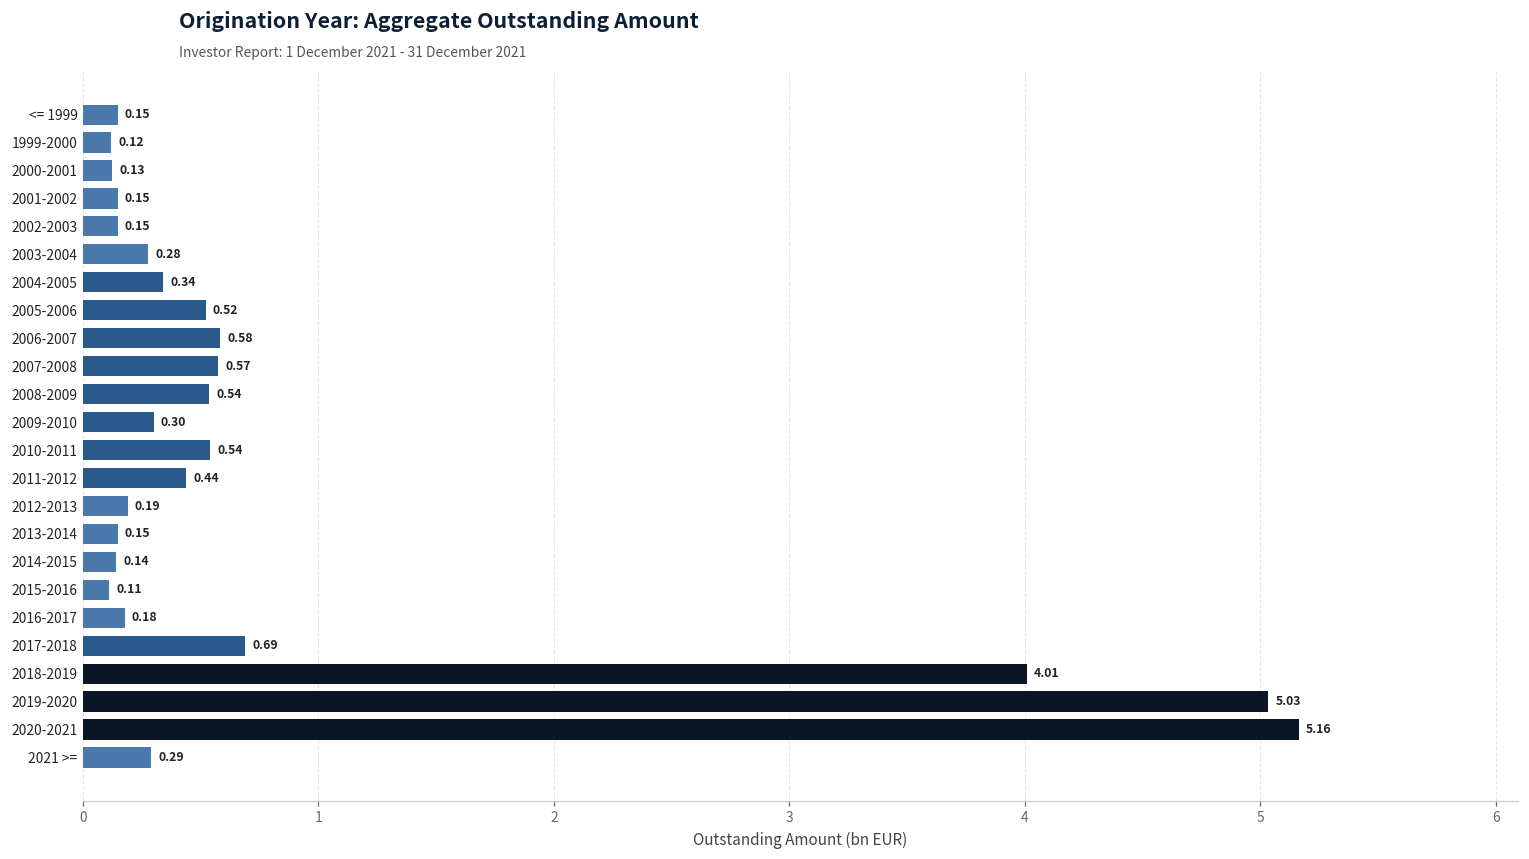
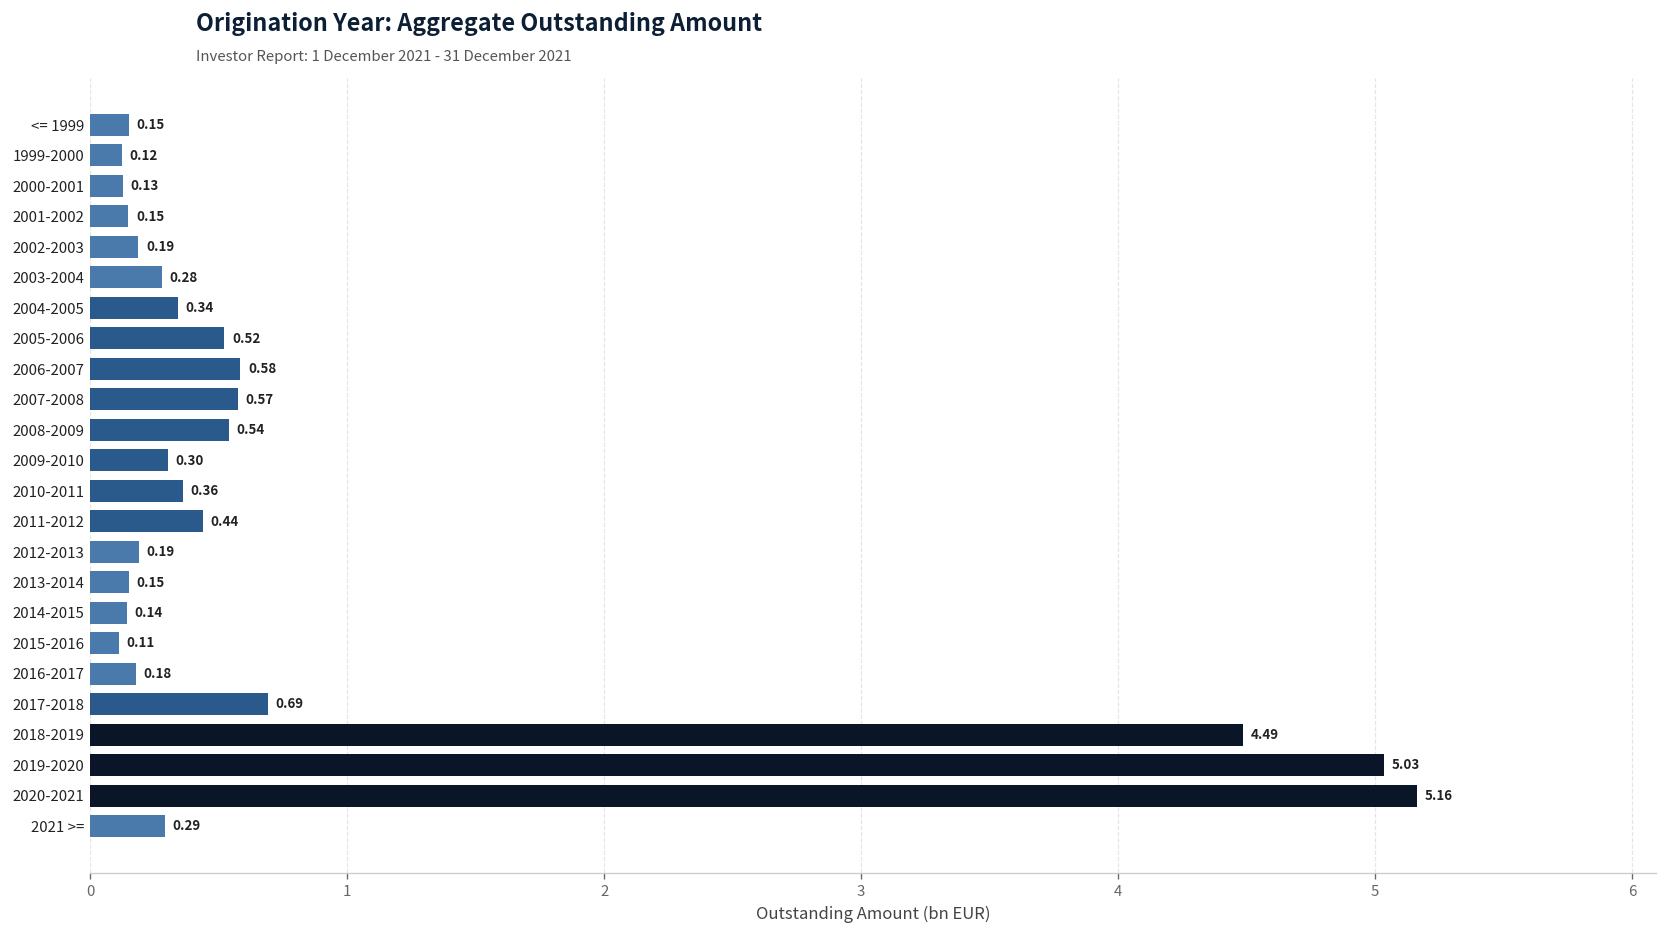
  {
    "<= 1999": 0.15,
    "1999-2000": 0.12,
    "2000-2001": 0.13,
    "2001-2002": 0.15,
-   "2002-2003": 0.15,
+   "2002-2003": 0.19,
    "2003-2004": 0.28,
    "2004-2005": 0.34,
    "2005-2006": 0.52,
    "2006-2007": 0.58,
    "2007-2008": 0.57,
    "2008-2009": 0.54,
    "2009-2010": 0.30,
-   "2010-2011": 0.54,
+   "2010-2011": 0.36,
    "2011-2012": 0.44,
    "2012-2013": 0.19,
    "2013-2014": 0.15,
    "2014-2015": 0.14,
    "2015-2016": 0.11,
    "2016-2017": 0.18,
    "2017-2018": 0.69,
-   "2018-2019": 4.01,
+   "2018-2019": 4.49,
    "2019-2020": 5.03,
    "2020-2021": 5.16,
    "2021 >=": 0.29
  }
